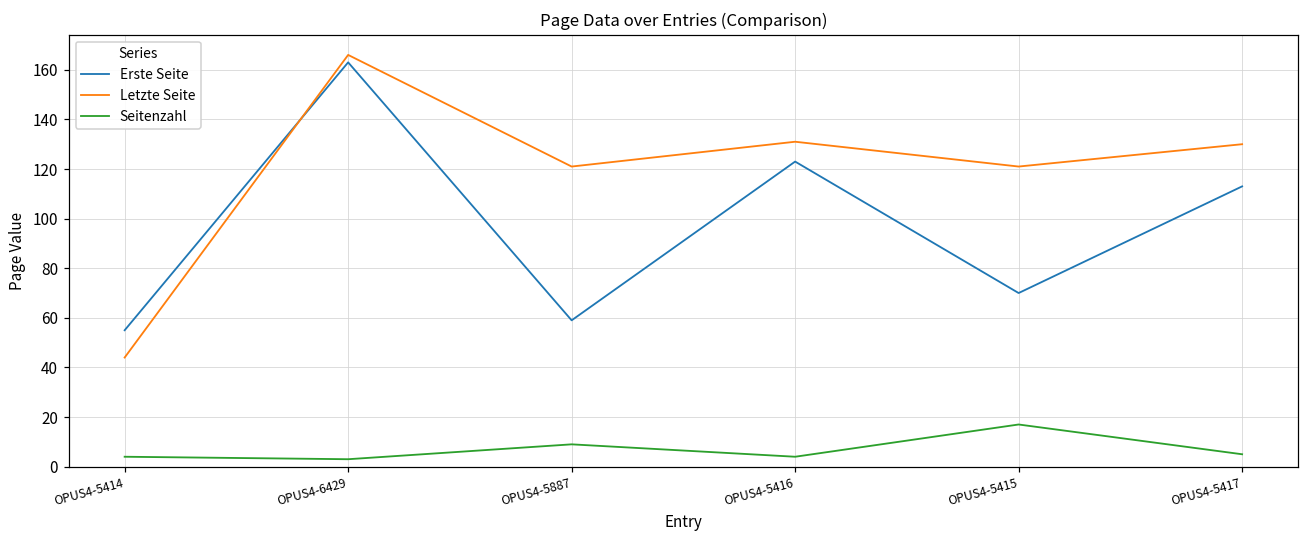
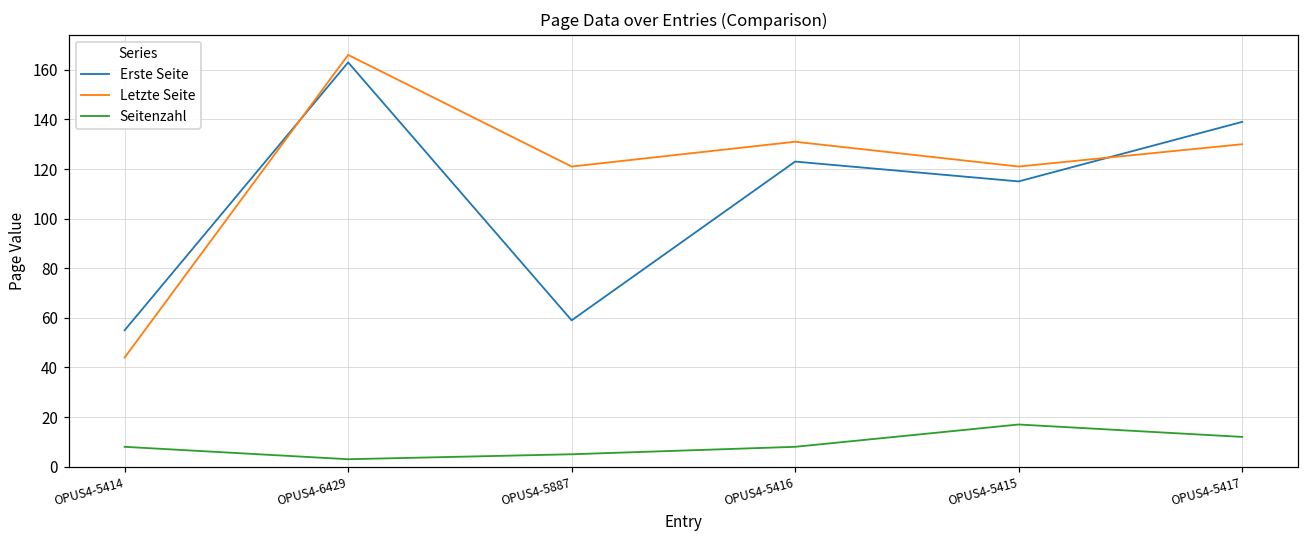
  {
    "Erste Seite": {
      "OPUS4-5414": 55,
      "OPUS4-6429": 163,
      "OPUS4-5887": 59,
      "OPUS4-5416": 123,
-     "OPUS4-5415": 70,
-     "OPUS4-5417": 113
+     "OPUS4-5415": 115,
+     "OPUS4-5417": 139
    },
    "Letzte Seite": {
      "OPUS4-5414": 44,
      "OPUS4-6429": 166,
      "OPUS4-5887": 121,
      "OPUS4-5416": 131,
      "OPUS4-5415": 121,
      "OPUS4-5417": 130
    },
    "Seitenzahl": {
-     "OPUS4-5414": 4,
+     "OPUS4-5414": 8,
      "OPUS4-6429": 3,
-     "OPUS4-5887": 9,
-     "OPUS4-5416": 4,
+     "OPUS4-5887": 5,
+     "OPUS4-5416": 8,
      "OPUS4-5415": 17,
-     "OPUS4-5417": 5
+     "OPUS4-5417": 12
    }
  }
